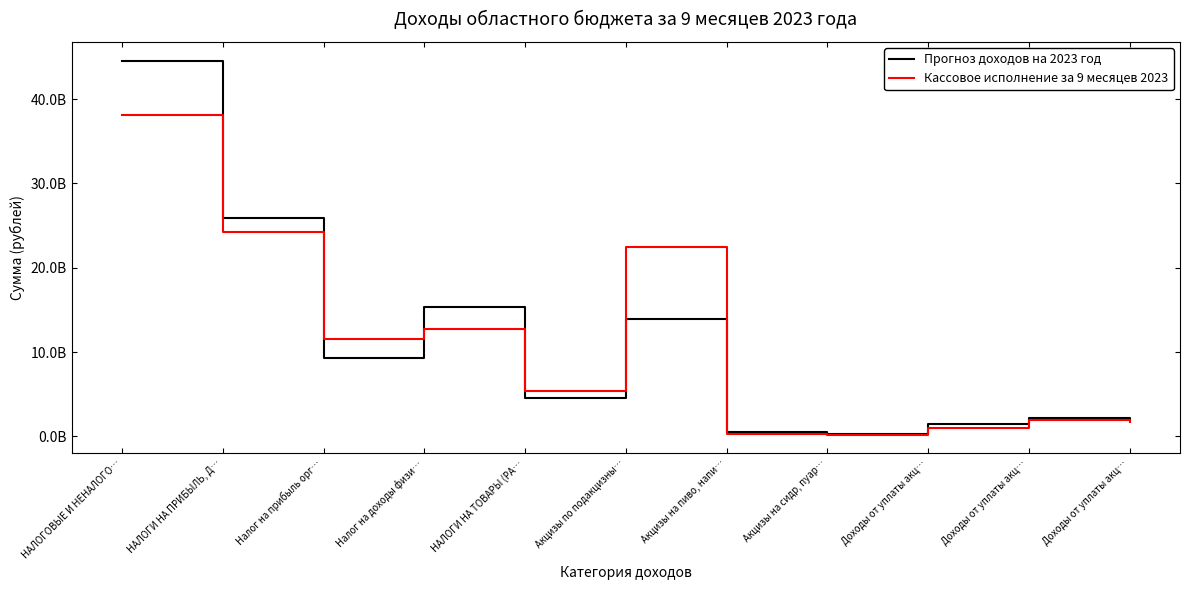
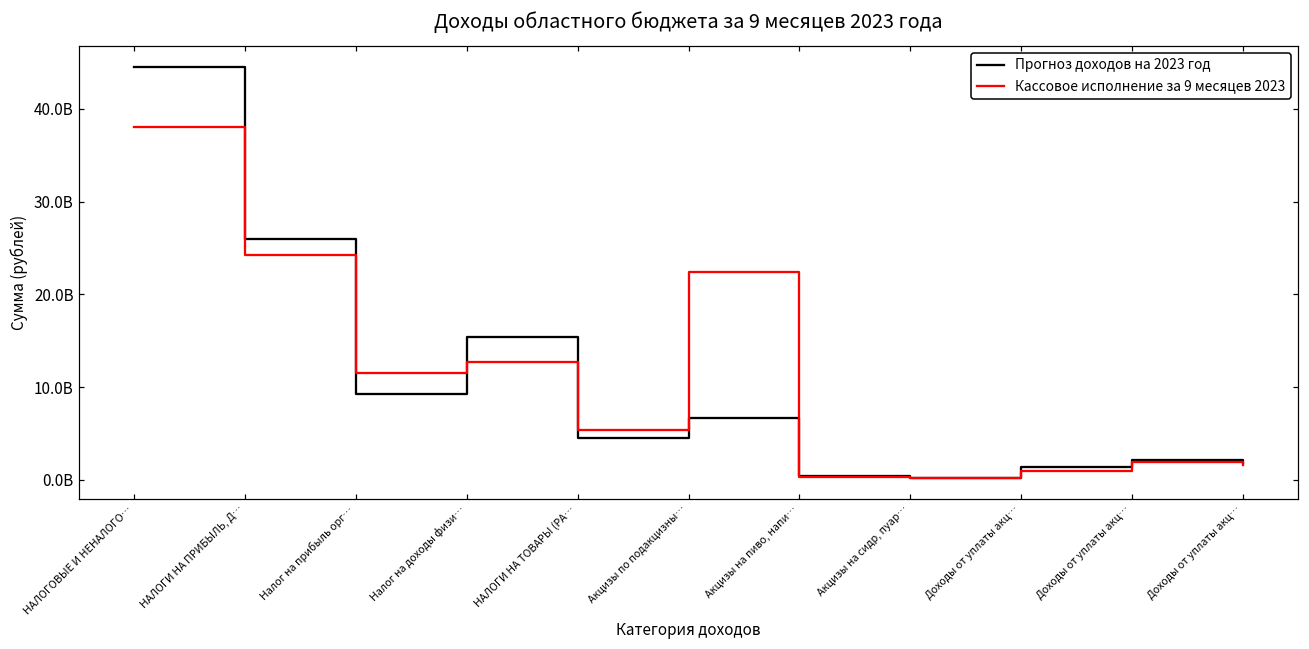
  {
    "Прогноз доходов на 2023 год": {
      "НАЛОГОВЫЕ И НЕНАЛОГО…": 45000000000,
      "НАЛОГИ НА ПРИБЫЛЬ, Д…": 26000000000,
      "Налог на прибыль орг…": 9000000000,
      "Налог на доходы физи…": 15000000000,
      "НАЛОГИ НА ТОВАРЫ (РА…": 5000000000,
-     "Акцизы по подакцизны…": 14000000000
+     "Акцизы по подакцизны…": 7000000000
    },
    "Кассовое исполнение за 9 месяцев 2023": {
      "НАЛОГОВЫЕ И НЕНАЛОГО…": 38000000000,
      "НАЛОГИ НА ПРИБЫЛЬ, Д…": 24000000000,
      "Налог на прибыль орг…": 12000000000,
      "Налог на доходы физи…": 13000000000,
      "НАЛОГИ НА ТОВАРЫ (РА…": 5000000000,
      "Акцизы по подакцизны…": 22000000000
    }
  }
